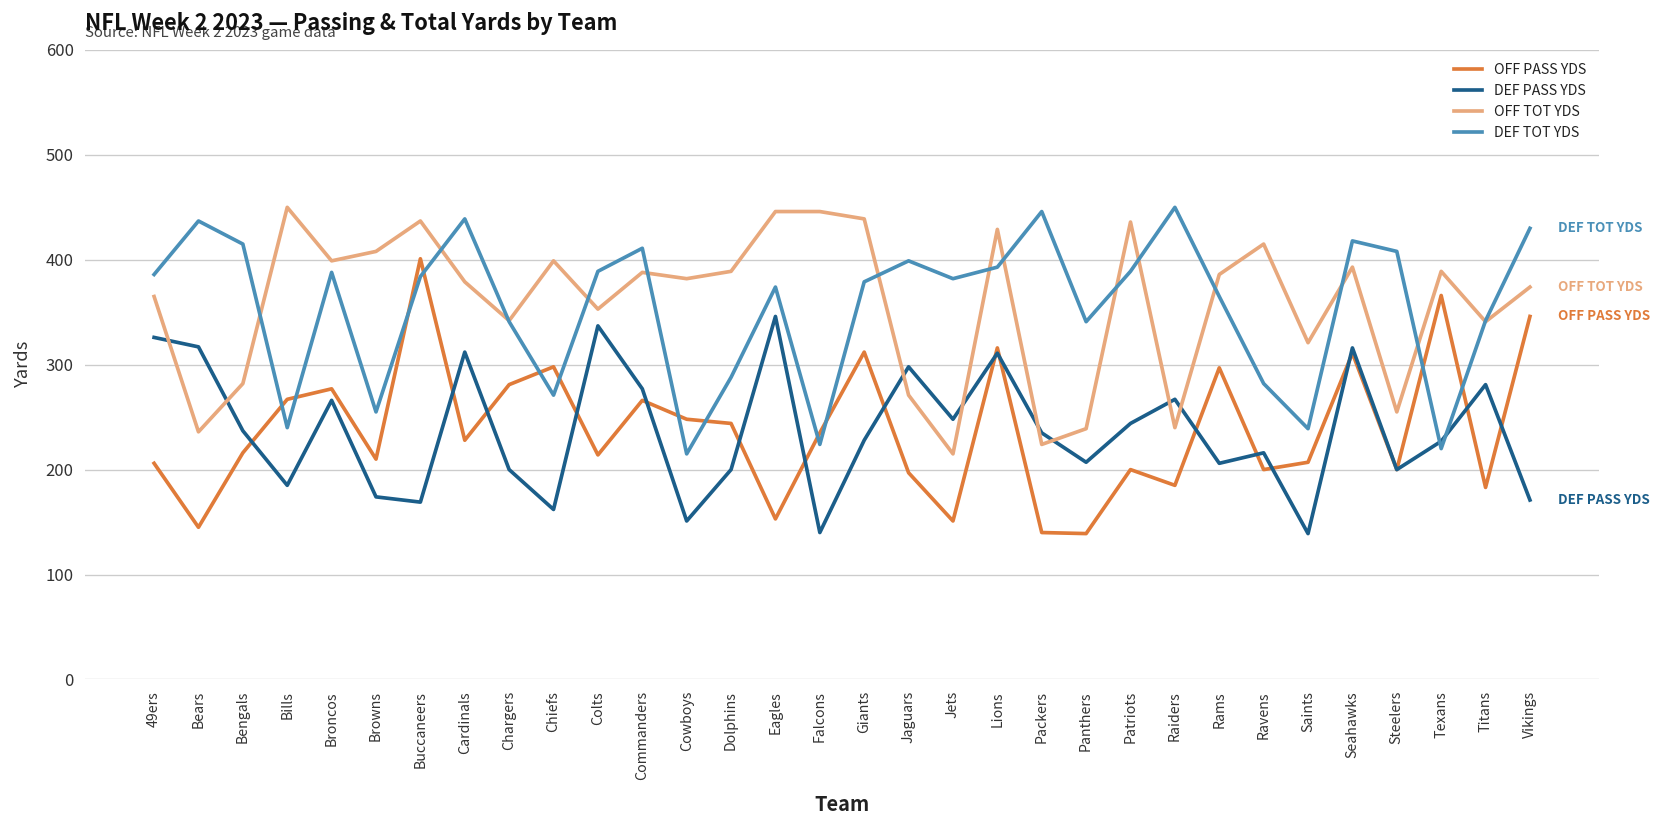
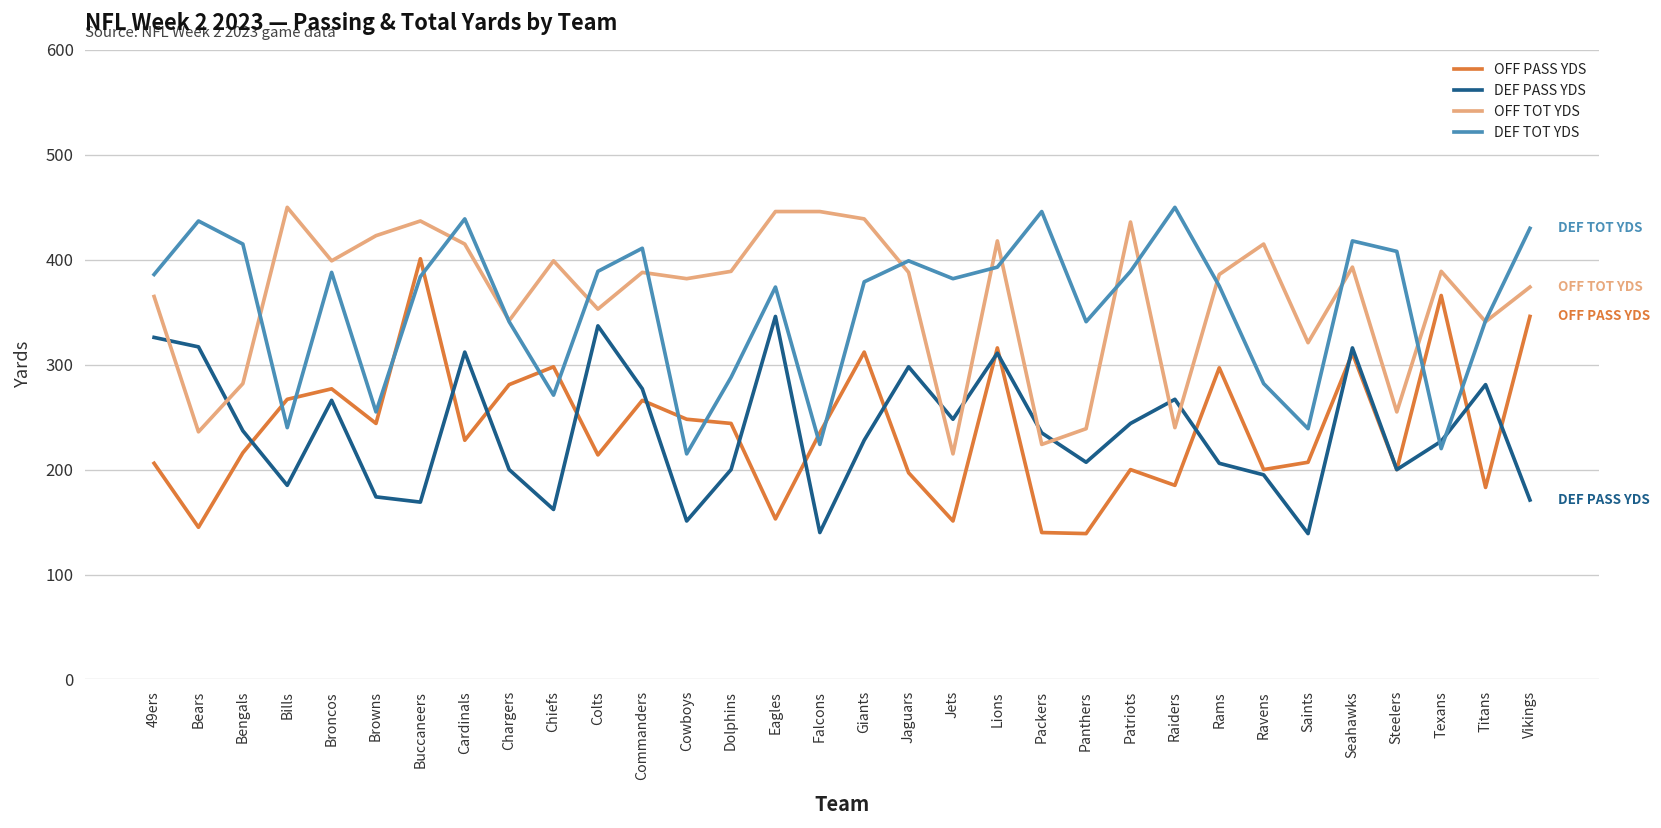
  {
    "OFF PASS YDS": {
      "49ers": 210,
      "Bears": 150,
      "Bengals": 220,
      "Bills": 270,
      "Broncos": 280,
-     "Browns": 210,
+     "Browns": 240,
      "Buccaneers": 400,
      "Cardinals": 230,
      "Chargers": 280,
      "Chiefs": 300,
      "Colts": 210,
      "Commanders": 270,
      "Cowboys": 250,
      "Dolphins": 240,
      "Eagles": 150,
      "Falcons": 240,
      "Giants": 310,
      "Jaguars": 200,
      "Jets": 150,
      "Lions": 320,
      "Packers": 140,
      "Panthers": 140,
      "Patriots": 200,
      "Raiders": 190,
      "Rams": 300,
      "Ravens": 200,
      "Saints": 210,
      "Seahawks": 310,
      "Texans": 370,
      "Titans": 180,
      "Vikings": 350
    },
    "DEF PASS YDS": {
      "49ers": 330,
      "Bears": 320,
      "Bengals": 240,
      "Bills": 190,
      "Broncos": 270,
      "Browns": 170,
      "Buccaneers": 170,
      "Cardinals": 310,
      "Chargers": 200,
      "Chiefs": 160,
      "Colts": 340,
      "Commanders": 280,
      "Cowboys": 150,
      "Dolphins": 200,
      "Eagles": 350,
      "Falcons": 140,
      "Giants": 230,
      "Jaguars": 300,
      "Jets": 250,
      "Lions": 310,
      "Packers": 240,
      "Panthers": 210,
      "Patriots": 240,
      "Raiders": 270,
      "Rams": 210,
-     "Ravens": 220,
+     "Ravens": 200,
      "Saints": 140,
      "Seahawks": 320,
      "Texans": 230,
      "Titans": 280,
      "Vikings": 170
    },
    "OFF TOT YDS": {
      "49ers": 370,
      "Bears": 240,
      "Bengals": 280,
      "Bills": 450,
      "Broncos": 400,
-     "Browns": 410,
+     "Browns": 420,
      "Buccaneers": 440,
-     "Cardinals": 380,
+     "Cardinals": 420,
      "Chiefs": 400,
      "Colts": 350,
      "Commanders": 390,
      "Cowboys": 380,
      "Dolphins": 390,
      "Eagles": 450,
      "Falcons": 450,
      "Giants": 440,
-     "Jaguars": 270,
+     "Jaguars": 390,
      "Jets": 220,
-     "Lions": 430,
+     "Lions": 420,
      "Packers": 220,
      "Panthers": 240,
      "Patriots": 440,
      "Raiders": 240,
      "Rams": 390,
      "Ravens": 420,
      "Saints": 320,
      "Seahawks": 390,
      "Steelers": 260,
      "Texans": 390,
      "Vikings": 370
    },
    "DEF TOT YDS": {
      "49ers": 390,
      "Bears": 440,
      "Bengals": 420,
      "Bills": 240,
      "Broncos": 390,
      "Browns": 260,
      "Buccaneers": 380,
      "Cardinals": 440,
      "Chiefs": 270,
      "Colts": 390,
      "Commanders": 410,
      "Cowboys": 220,
      "Dolphins": 290,
      "Eagles": 370,
      "Falcons": 220,
      "Giants": 380,
      "Jaguars": 400,
      "Jets": 380,
      "Lions": 390,
      "Packers": 450,
      "Panthers": 340,
      "Patriots": 390,
      "Raiders": 450,
-     "Rams": 370,
+     "Rams": 380,
      "Ravens": 280,
      "Saints": 240,
      "Seahawks": 420,
      "Steelers": 410,
      "Texans": 220,
      "Vikings": 430
    }
  }
